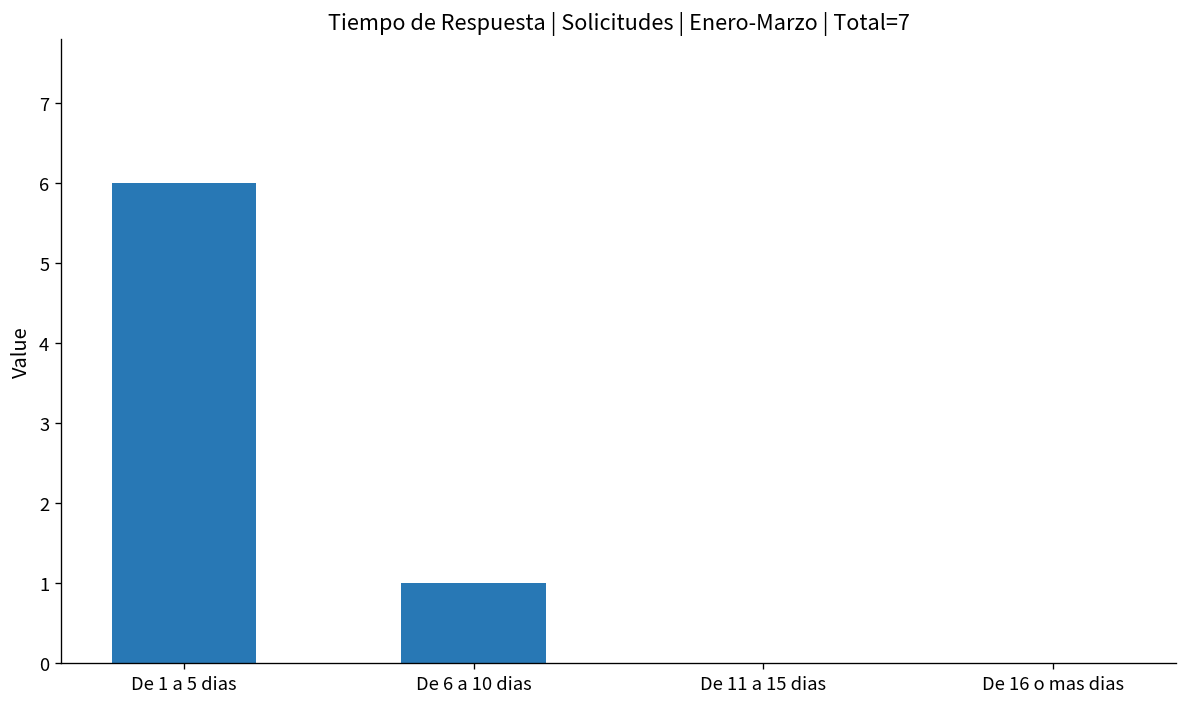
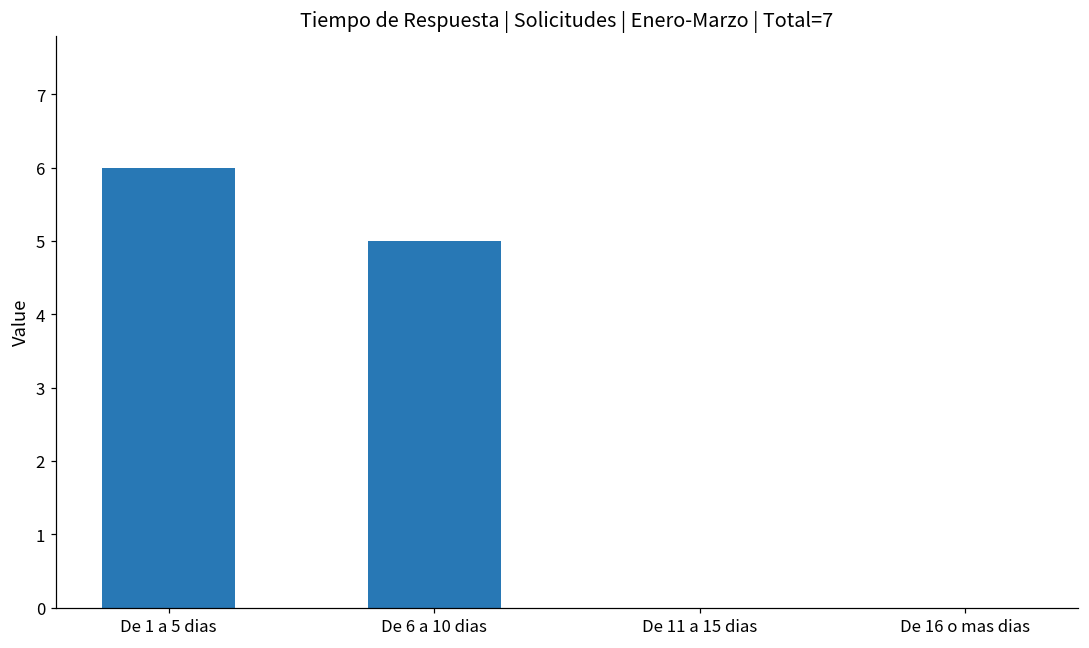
  {
    "De 1 a 5 dias": 6,
-   "De 6 a 10 dias": 1,
+   "De 6 a 10 dias": 5,
    "De 11 a 15 dias": 0,
    "De 16 o mas dias": 0
  }
